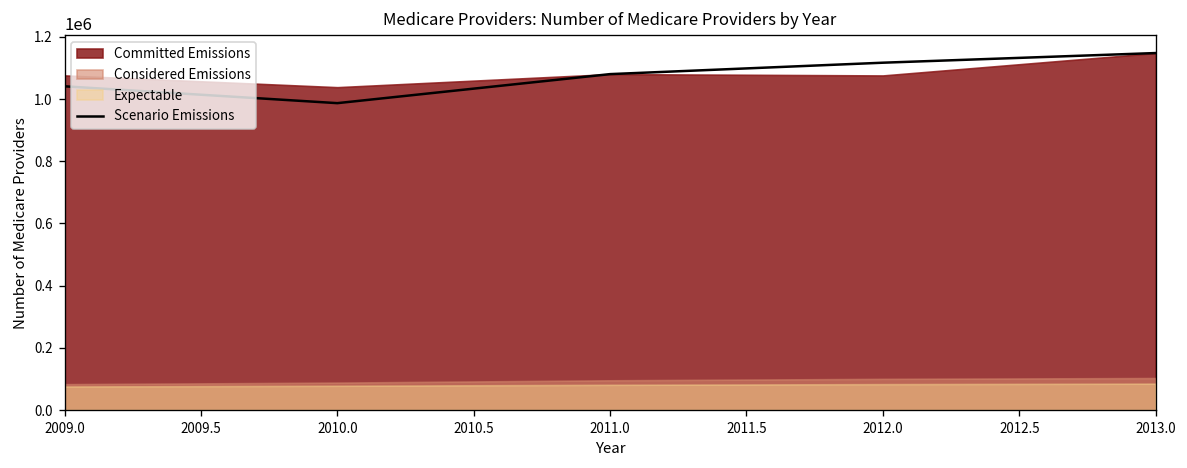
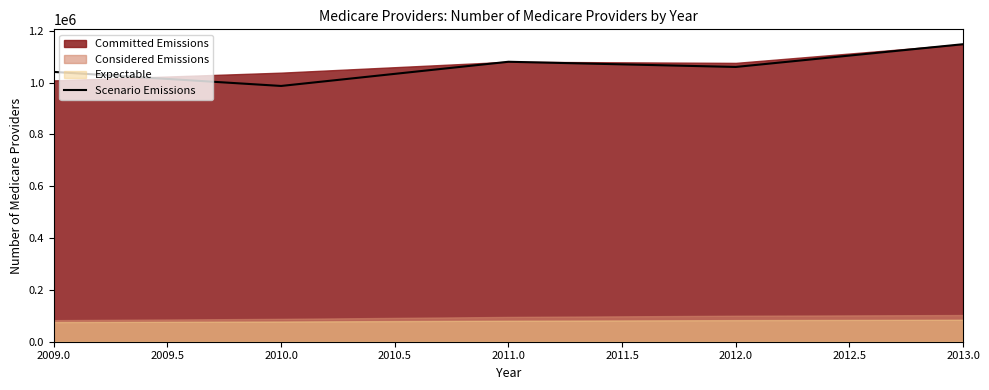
  {
    "Committed Emissions": {
-     "2009.0": 1080000,
+     "2009.0": 1010000,
      "2010.0": 1040000,
      "2012.0": 1080000
    },
    "Scenario Emissions": {
      "2009.0": 1040000,
      "2010.0": 990000,
-     "2012.0": 1120000
+     "2012.0": 1060000
    },
    "Considered Emissions": {
      "2010.0": 90000,
      "2011.0": 100000,
      "2012.0": 100000,
      "2013.0": 100000
    },
    "Expectable": {
      "2010.0": 80000,
      "2011.0": 80000,
      "2012.0": 80000,
      "2013.0": 80000
    }
  }
